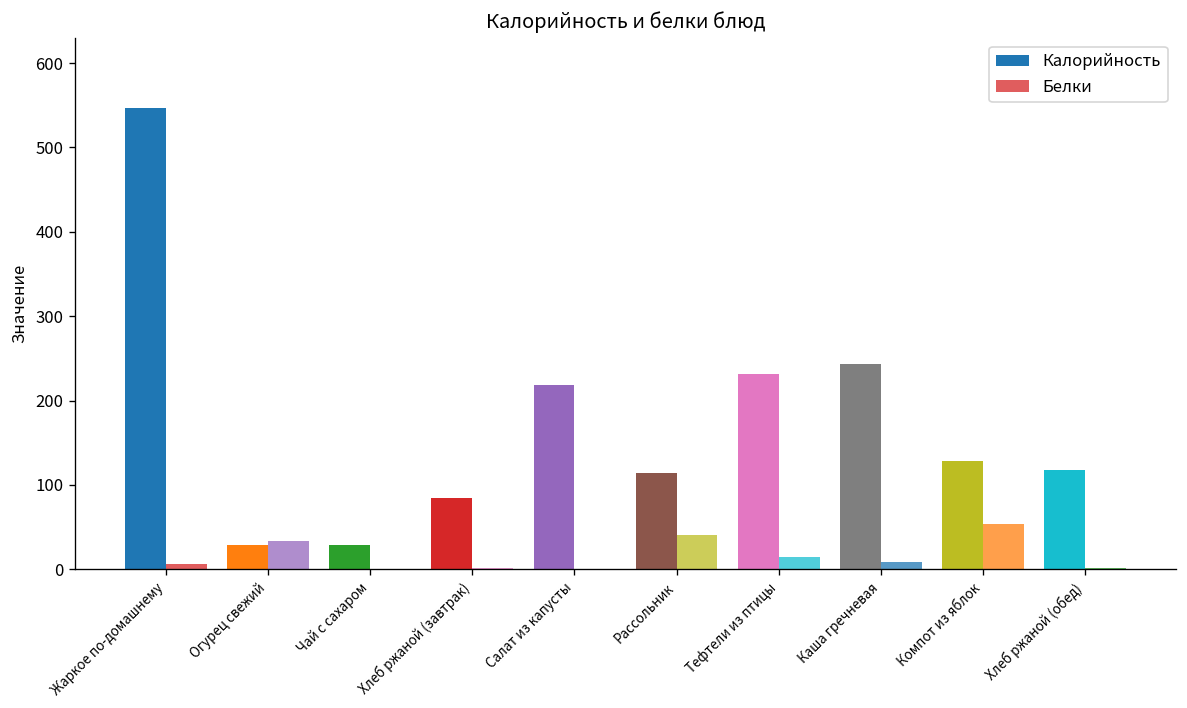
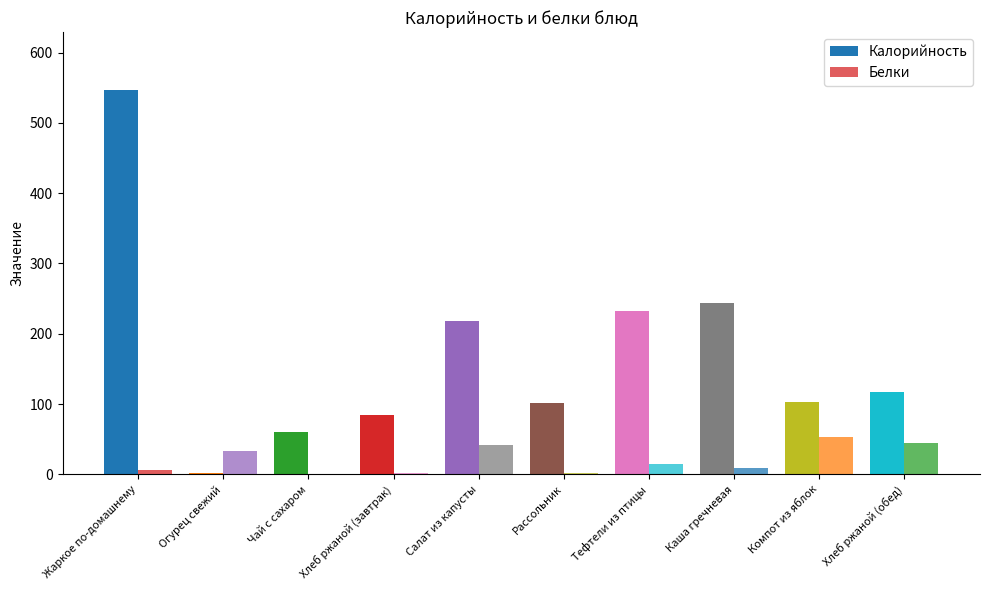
  {
    "Калорийность": {
      "Жаркое по-домашнему": 550,
-     "Огурец свежий": 30,
-     "Чай с сахаром": 30,
+     "Огурец свежий": 0,
+     "Чай с сахаром": 60,
      "Хлеб ржаной (завтрак)": 80,
      "Салат из капусты": 220,
-     "Рассольник": 110,
+     "Рассольник": 100,
      "Тефтели из птицы": 230,
      "Каша гречневая": 240,
-     "Компот из яблок": 130,
+     "Компот из яблок": 100,
      "Хлеб ржаной (обед)": 120
    },
    "Белки": {
      "Жаркое по-домашнему": 10,
      "Огурец свежий": 30,
-     "Салат из капусты": 0,
-     "Рассольник": 40,
+     "Салат из капусты": 40,
+     "Рассольник": 0,
      "Тефтели из птицы": 10,
      "Каша гречневая": 10,
      "Компот из яблок": 50,
-     "Хлеб ржаной (обед)": 0
+     "Хлеб ржаной (обед)": 40
    }
  }
